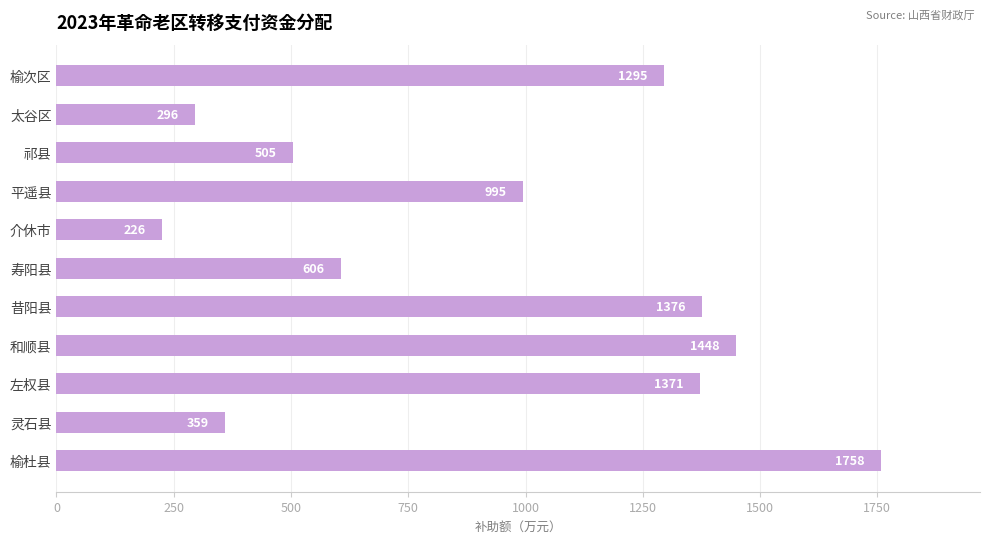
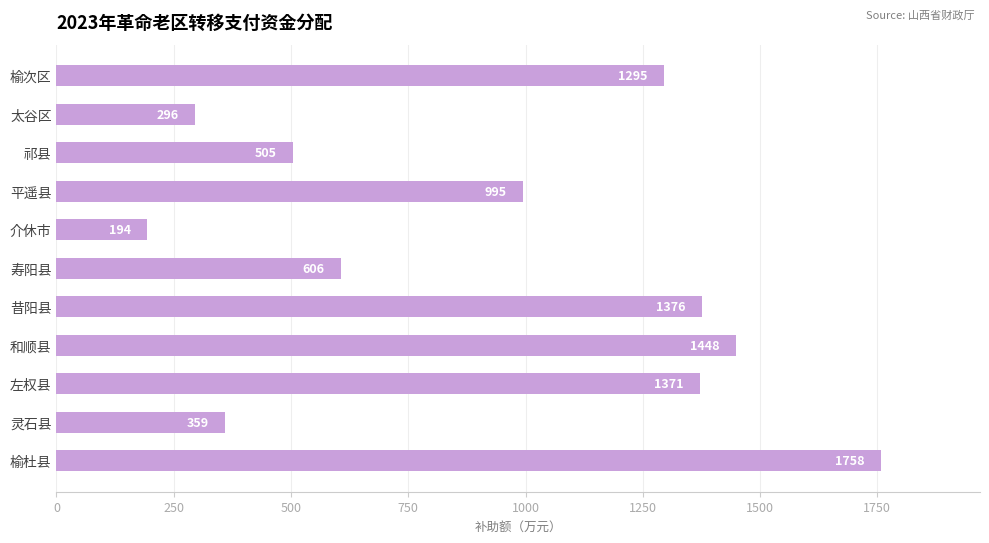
  {
    "榆次区": 1295,
    "太谷区": 296,
    "祁县": 505,
    "平遥县": 995,
-   "介休市": 226,
+   "介休市": 194,
    "寿阳县": 606,
    "昔阳县": 1376,
    "和顺县": 1448,
    "左权县": 1371,
    "灵石县": 359,
    "榆杜县": 1758
  }
